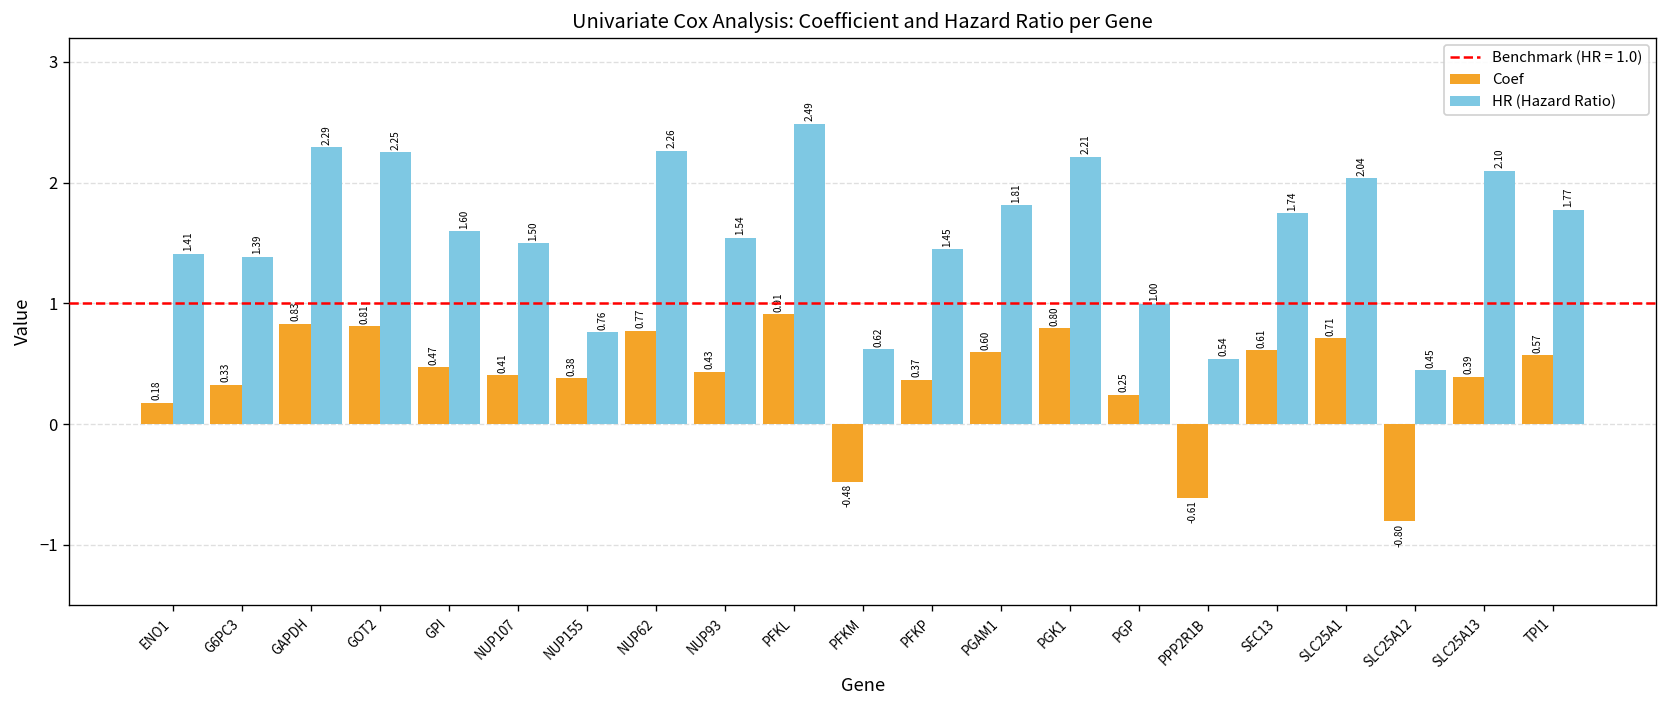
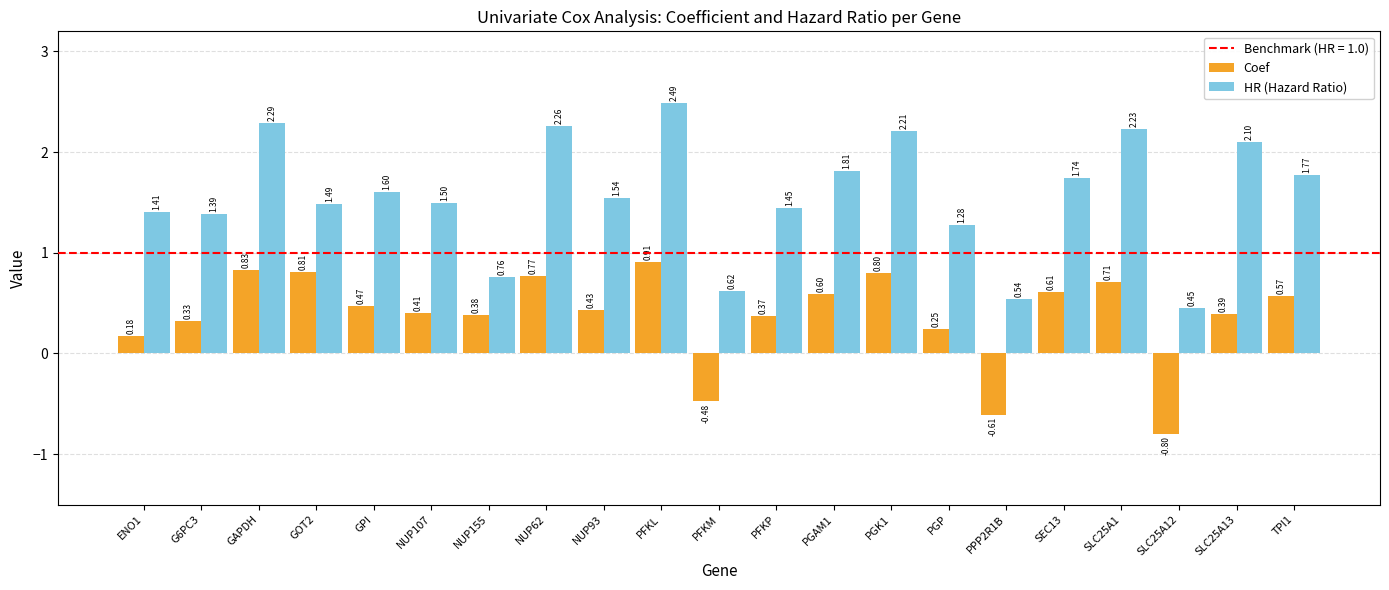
  {
    "Coef": {
      "ENO1": 0.18,
      "G6PC3": 0.33,
      "GAPDH": 0.83,
      "GOT2": 0.81,
      "GPI": 0.47,
      "NUP107": 0.41,
      "NUP155": 0.38,
      "NUP62": 0.77,
      "NUP93": 0.43,
      "PFKL": 0.91,
      "PFKM": -0.48,
      "PFKP": 0.37,
      "PGAM1": 0.60,
      "PGK1": 0.80,
      "PGP": 0.25,
      "PPP2R1B": -0.61,
      "SEC13": 0.61,
      "SLC25A1": 0.71,
      "SLC25A12": -0.80,
      "SLC25A13": 0.39,
      "TPI1": 0.57
    },
    "HR (Hazard Ratio)": {
      "ENO1": 1.41,
      "G6PC3": 1.39,
      "GAPDH": 2.29,
-     "GOT2": 2.25,
+     "GOT2": 1.49,
      "GPI": 1.60,
      "NUP107": 1.50,
      "NUP155": 0.76,
      "NUP62": 2.26,
      "NUP93": 1.54,
      "PFKL": 2.49,
      "PFKM": 0.62,
      "PFKP": 1.45,
      "PGAM1": 1.81,
      "PGK1": 2.21,
-     "PGP": 1.00,
+     "PGP": 1.28,
      "PPP2R1B": 0.54,
      "SEC13": 1.74,
-     "SLC25A1": 2.04,
+     "SLC25A1": 2.23,
      "SLC25A12": 0.45,
      "SLC25A13": 2.10,
      "TPI1": 1.77
    }
  }
